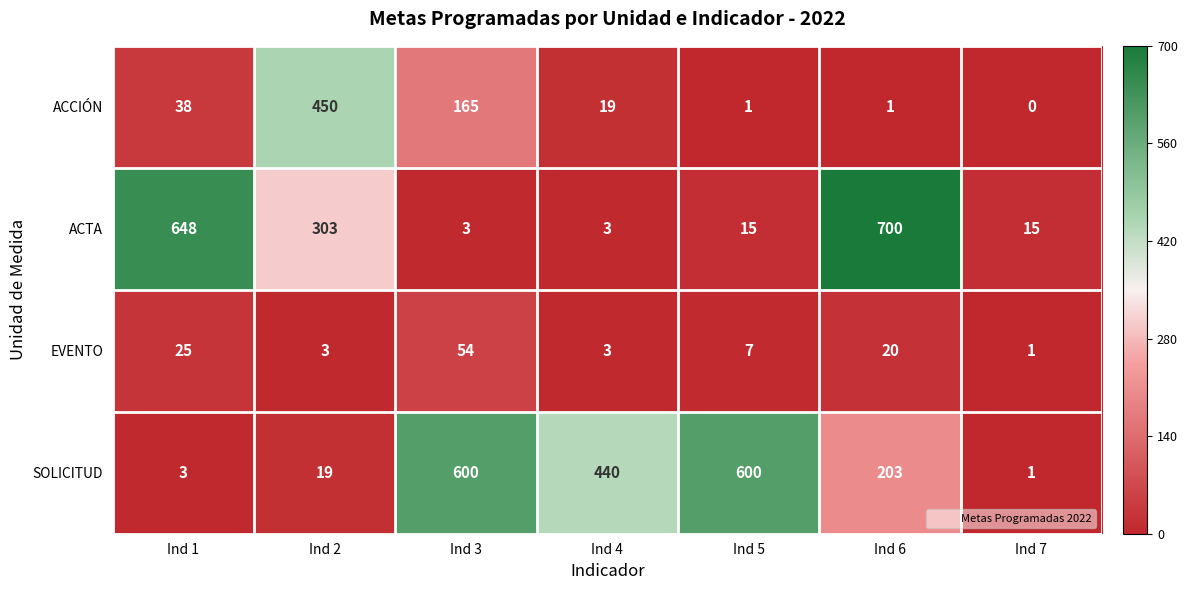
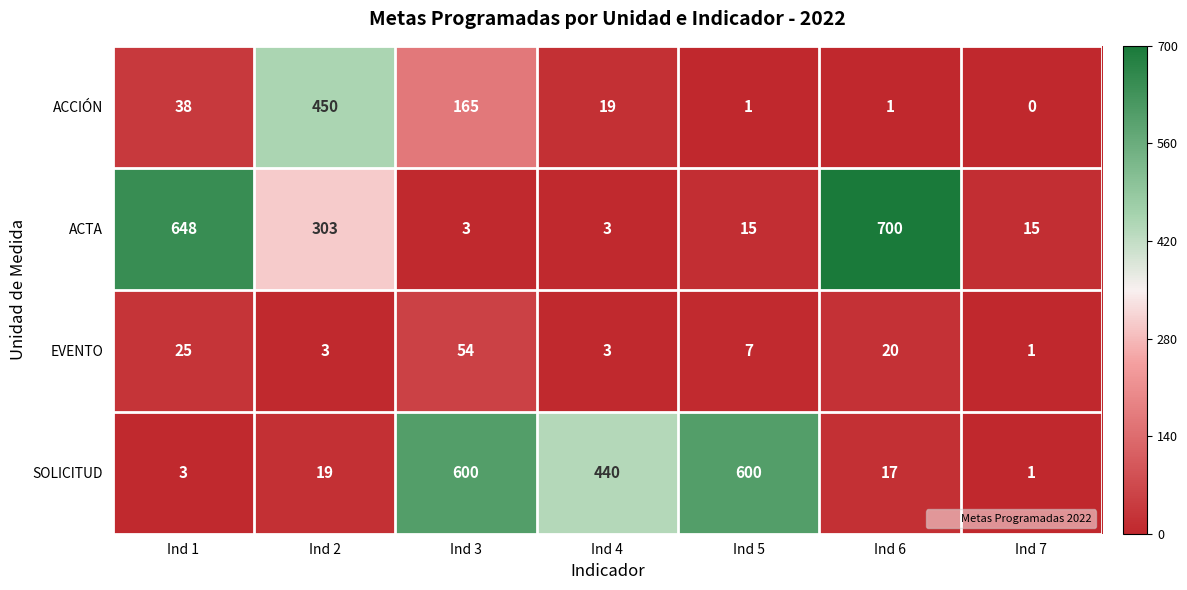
  {
    "ACCIÓN": {
      "Ind 1": 38,
      "Ind 2": 450,
      "Ind 3": 165,
      "Ind 4": 19,
      "Ind 5": 1,
      "Ind 6": 1,
      "Ind 7": 0
    },
    "ACTA": {
      "Ind 1": 648,
      "Ind 2": 303,
      "Ind 3": 3,
      "Ind 4": 3,
      "Ind 5": 15,
      "Ind 6": 700,
      "Ind 7": 15
    },
    "EVENTO": {
      "Ind 1": 25,
      "Ind 2": 3,
      "Ind 3": 54,
      "Ind 4": 3,
      "Ind 5": 7,
      "Ind 6": 20,
      "Ind 7": 1
    },
    "SOLICITUD": {
      "Ind 1": 3,
      "Ind 2": 19,
      "Ind 3": 600,
      "Ind 4": 440,
      "Ind 5": 600,
-     "Ind 6": 203,
+     "Ind 6": 17,
      "Ind 7": 1
    }
  }
